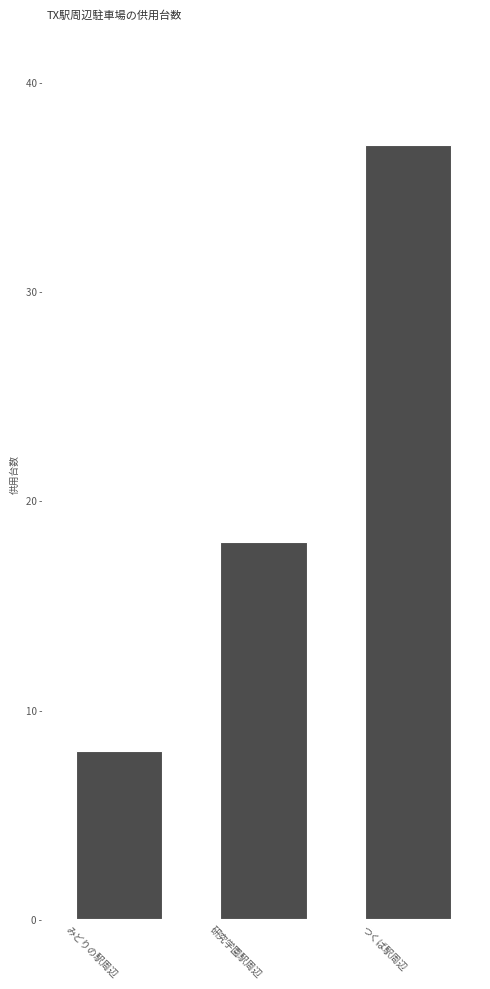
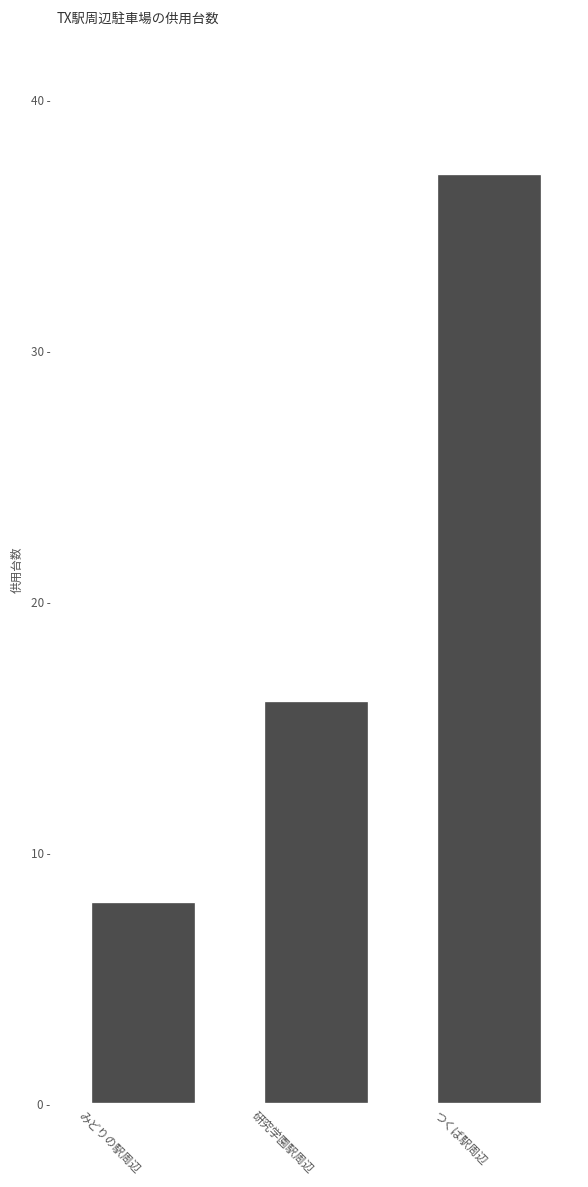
  {
    "みどりの駅周辺": "8 -",
-   "研究学園駅周辺": "18 -",
+   "研究学園駅周辺": "16 -",
    "つくば駅周辺": "37 -"
  }
